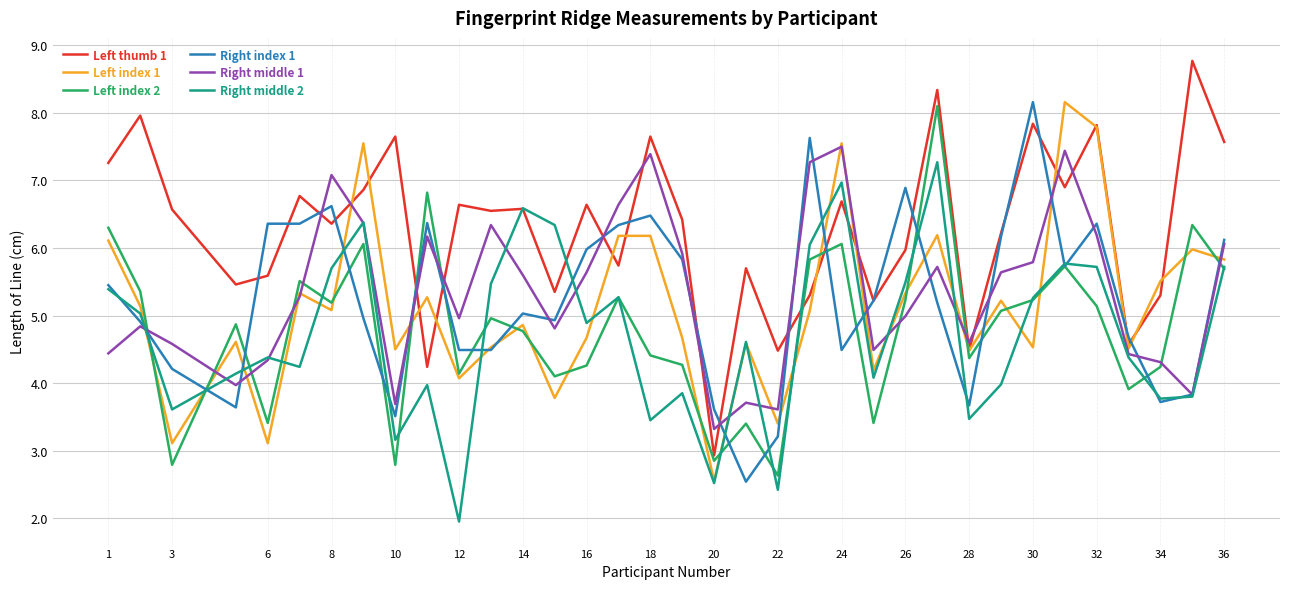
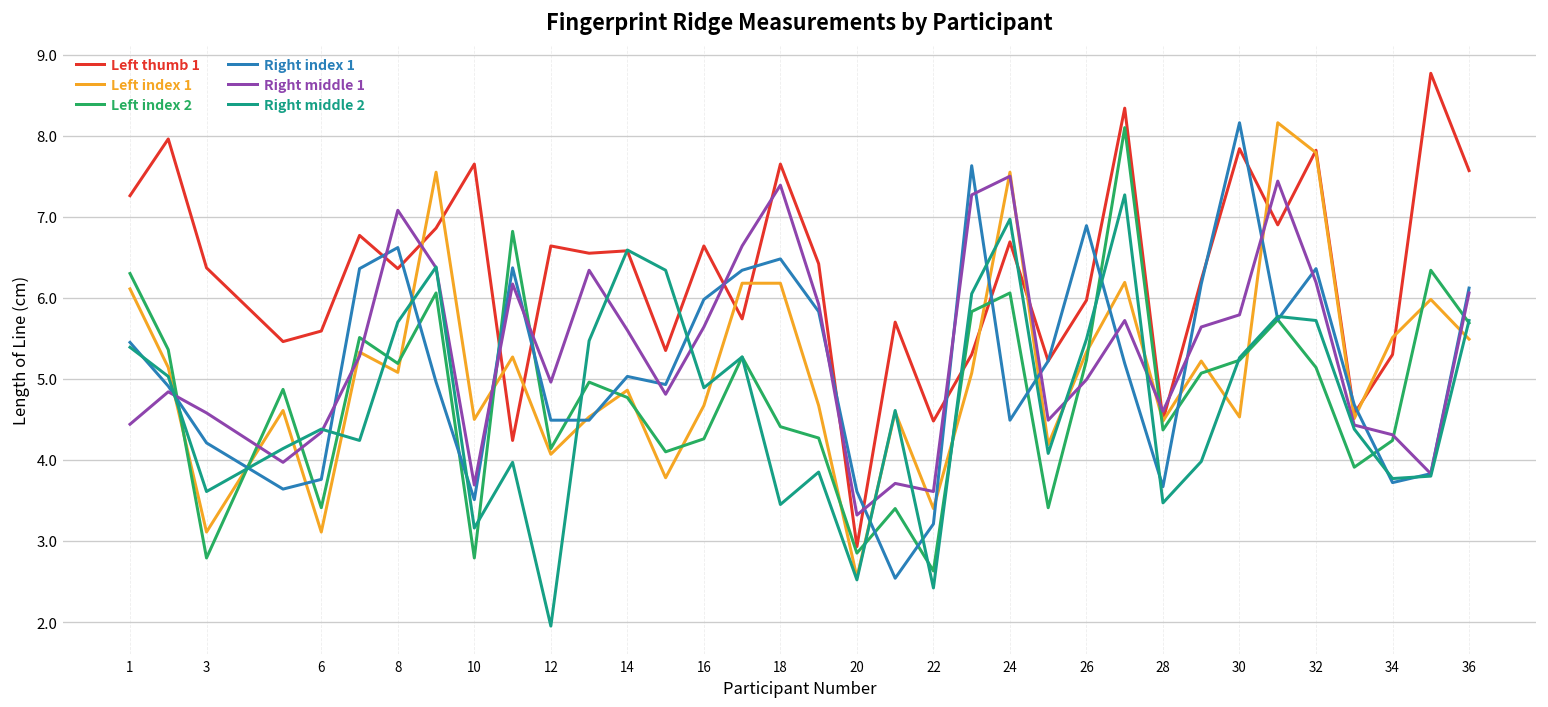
  {
    "Left thumb 1": {
      "1": 7.3,
-     "3": 6.6,
+     "3": 6.4,
      "6": 5.6,
      "8": 6.4,
      "10": 7.7,
      "12": 6.6,
      "16": 6.6,
      "18": 7.7,
      "20": 2.9,
      "22": 4.5,
      "24": 6.7,
      "26": 6.0,
      "30": 7.8,
      "34": 5.3,
      "36": 7.6
    },
    "Left index 1": {
      "1": 6.1,
      "3": 3.1,
      "6": 3.1,
      "8": 5.1,
      "10": 4.5,
      "12": 4.1,
      "14": 4.9,
      "16": 4.7,
      "18": 6.2,
      "22": 3.4,
      "24": 7.6,
      "26": 5.3,
      "30": 4.5,
      "34": 5.5,
-     "36": 5.8
+     "36": 5.5
    },
    "Right index 1": {
      "1": 5.5,
      "3": 4.2,
-     "6": 6.4,
+     "6": 3.8,
      "8": 6.6,
      "10": 3.5,
      "12": 4.5,
      "14": 5.0,
      "16": 6.0,
      "18": 6.5,
      "20": 3.6,
      "22": 3.2,
      "24": 4.5,
      "26": 6.9,
      "28": 3.7,
      "30": 8.2,
      "32": 6.4,
      "34": 3.7,
      "36": 6.1
    },
    "Right middle 1": {
      "1": 4.4,
      "3": 4.6,
      "6": 4.3,
      "8": 7.1,
      "10": 3.7,
      "12": 5.0,
      "14": 5.6,
      "16": 5.6,
      "18": 7.4,
      "20": 3.3,
      "22": 3.6,
      "24": 7.5,
      "26": 5.0,
      "28": 4.6,
      "30": 5.8,
      "32": 6.2,
      "34": 4.3,
      "36": 6.1
    }
  }
